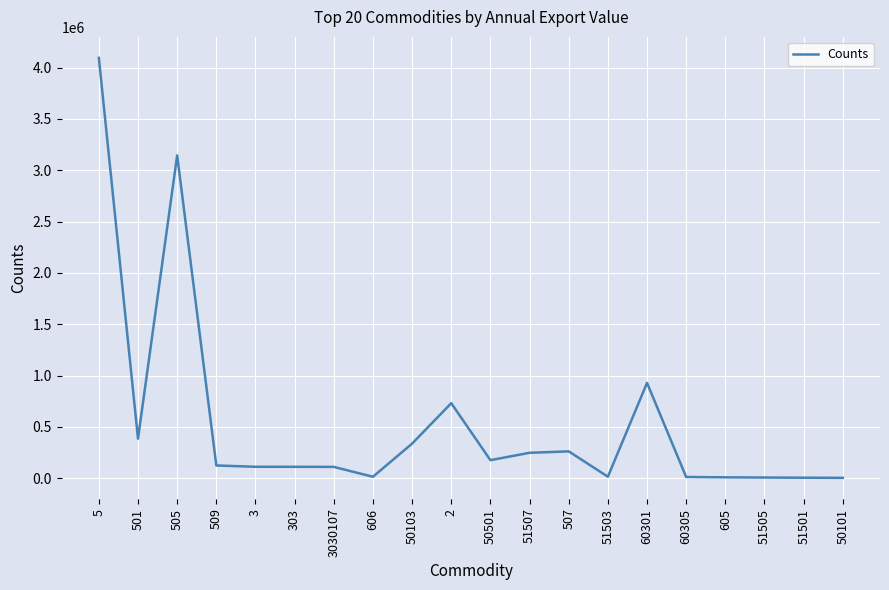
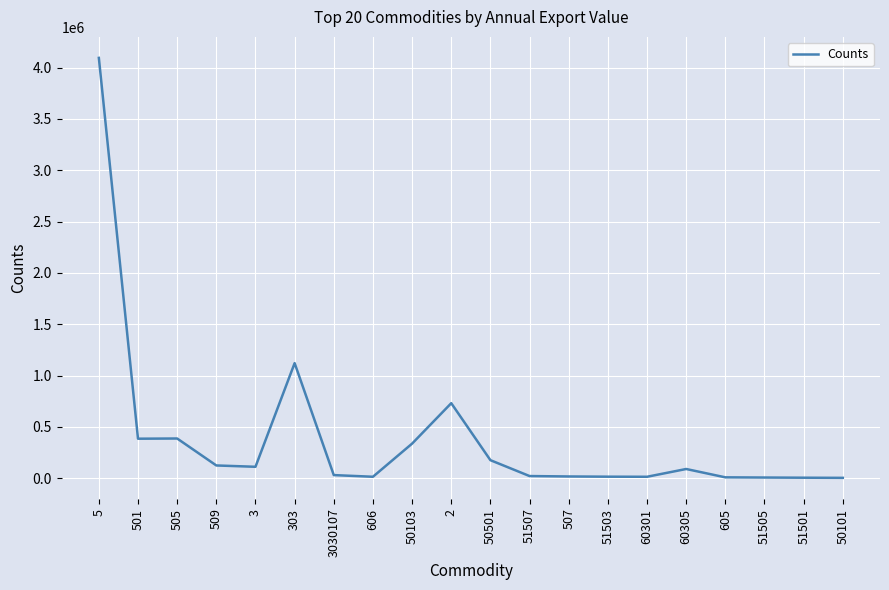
  {
    "5": 4090000,
    "501": 390000,
-   "505": 3140000,
+   "505": 390000,
    "509": 120000,
    "3": 110000,
-   "303": 110000,
-   "3030107": 110000,
+   "303": 1120000,
+   "3030107": 30000,
    "606": 10000,
    "50103": 340000,
    "2": 730000,
    "50501": 180000,
-   "51507": 250000,
-   "507": 260000,
+   "51507": 20000,
+   "507": 20000,
    "51503": 20000,
-   "60301": 930000,
-   "60305": 10000,
+   "60301": 10000,
+   "60305": 90000,
    "605": 10000,
    "51505": 10000,
    "51501": 10000,
    "50101": 0
  }
